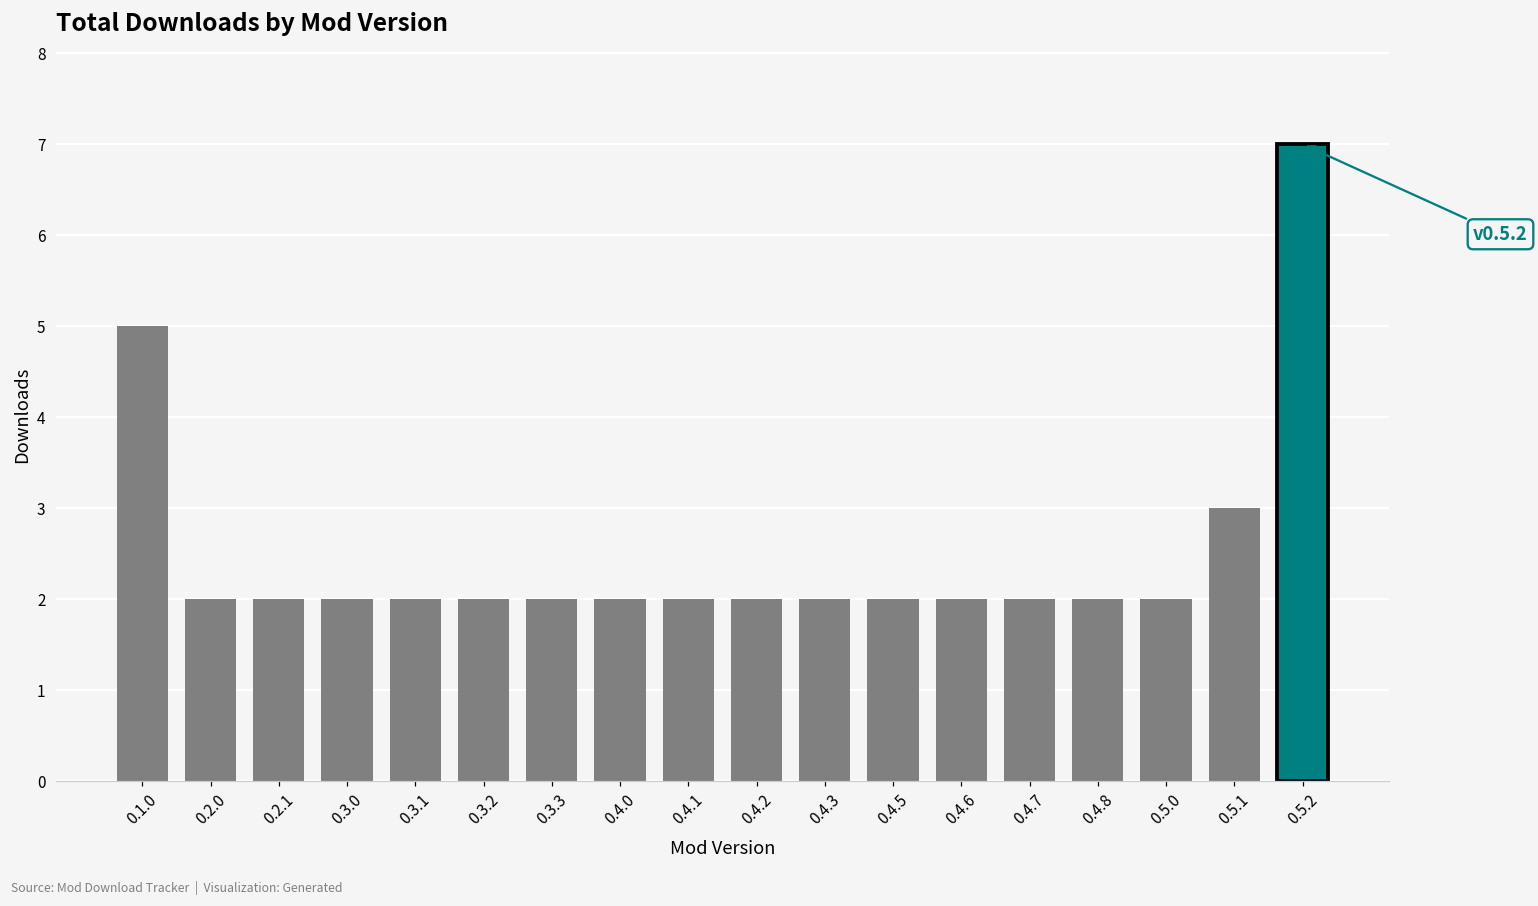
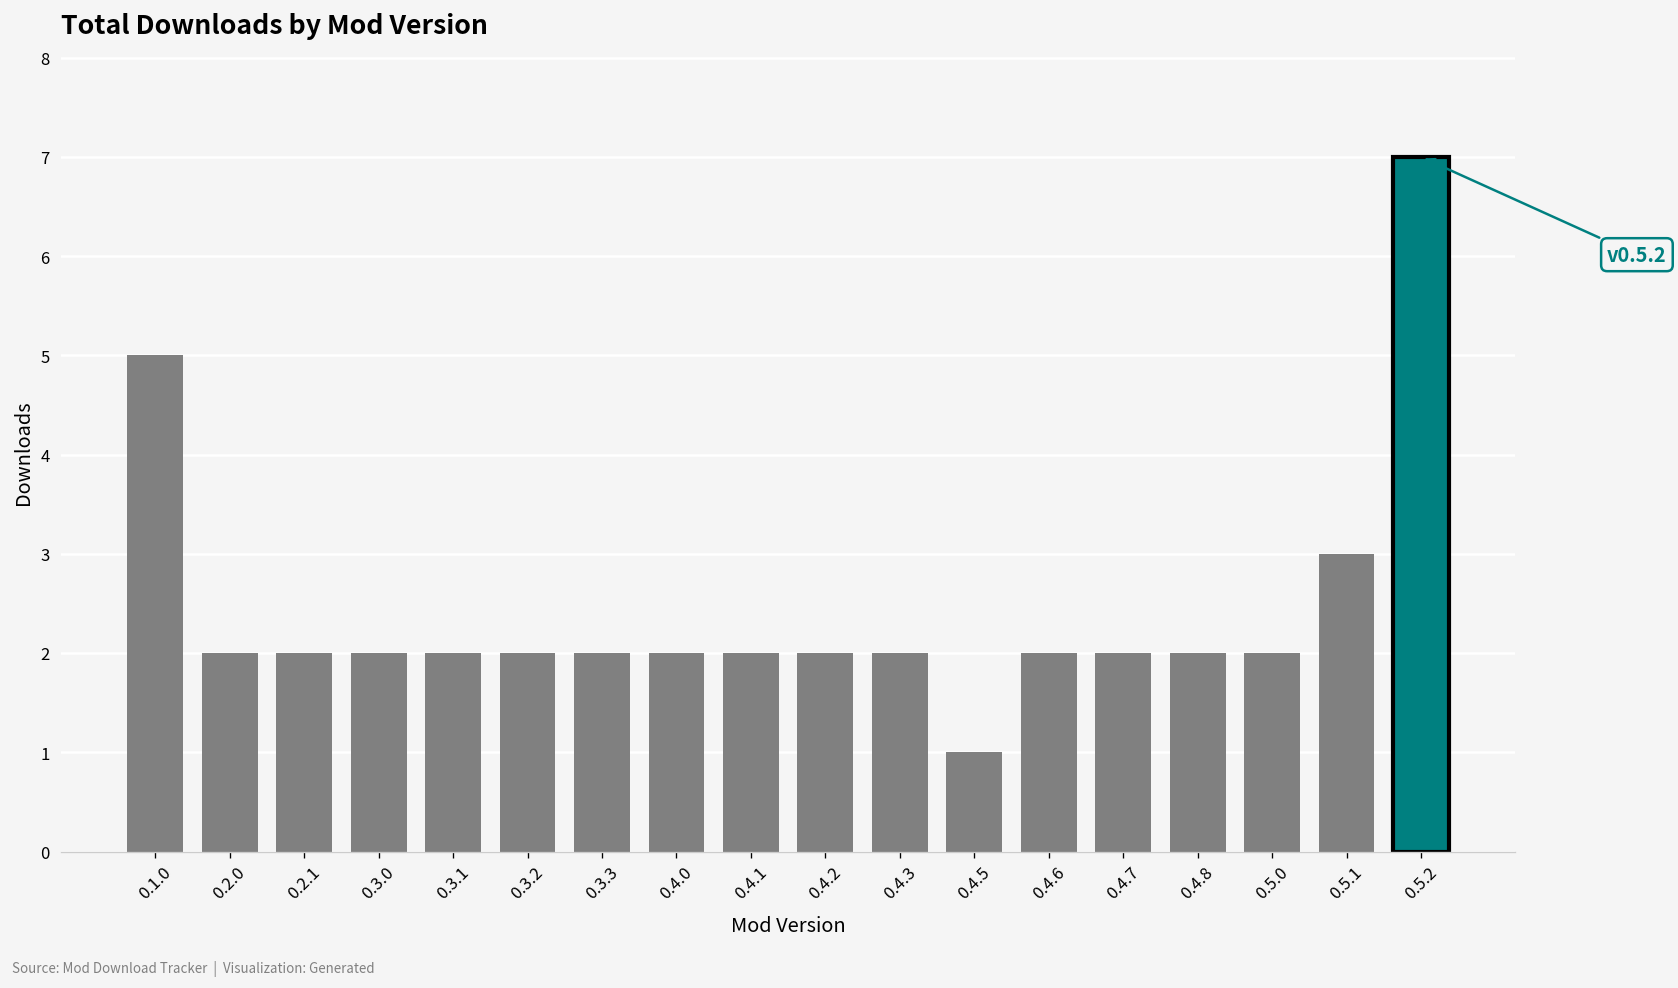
  {
    "0.1.0": 5,
    "0.2.0": 2,
    "0.2.1": 2,
    "0.3.0": 2,
    "0.3.1": 2,
    "0.3.2": 2,
    "0.3.3": 2,
    "0.4.0": 2,
    "0.4.1": 2,
    "0.4.2": 2,
    "0.4.3": 2,
-   "0.4.5": 2,
+   "0.4.5": 1,
    "0.4.6": 2,
    "0.4.7": 2,
    "0.4.8": 2,
    "0.5.0": 2,
    "0.5.1": 3
  }
